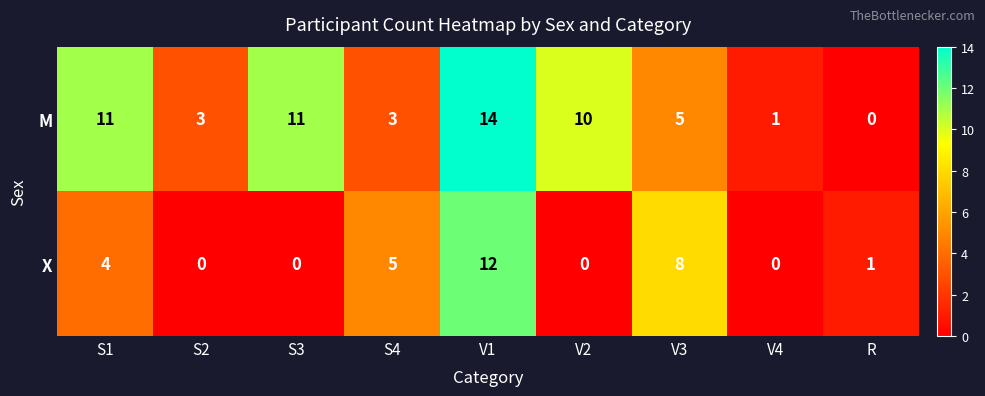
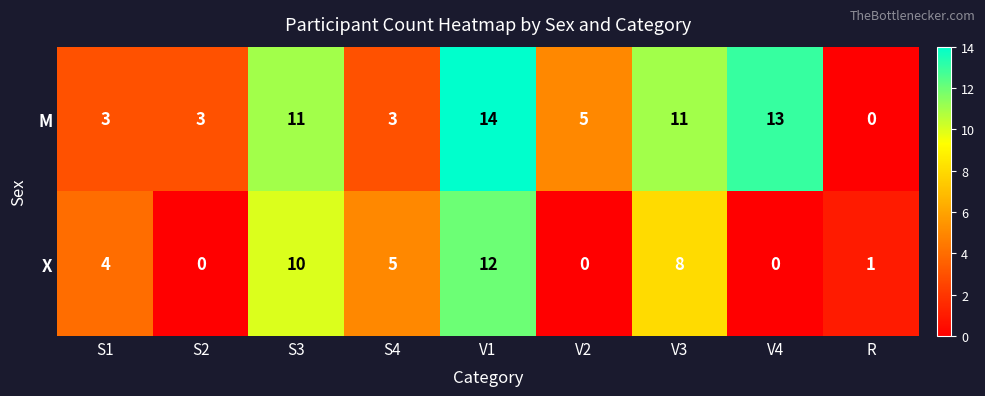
  {
    "M": {
-     "S1": 11,
+     "S1": 3,
      "S2": 3,
      "S3": 11,
      "S4": 3,
      "V1": 14,
-     "V2": 10,
-     "V3": 5,
-     "V4": 1,
+     "V2": 5,
+     "V3": 11,
+     "V4": 13,
      "R": 0
    },
    "X": {
      "S1": 4,
      "S2": 0,
-     "S3": 0,
+     "S3": 10,
      "S4": 5,
      "V1": 12,
      "V2": 0,
      "V3": 8,
      "V4": 0,
      "R": 1
    }
  }
